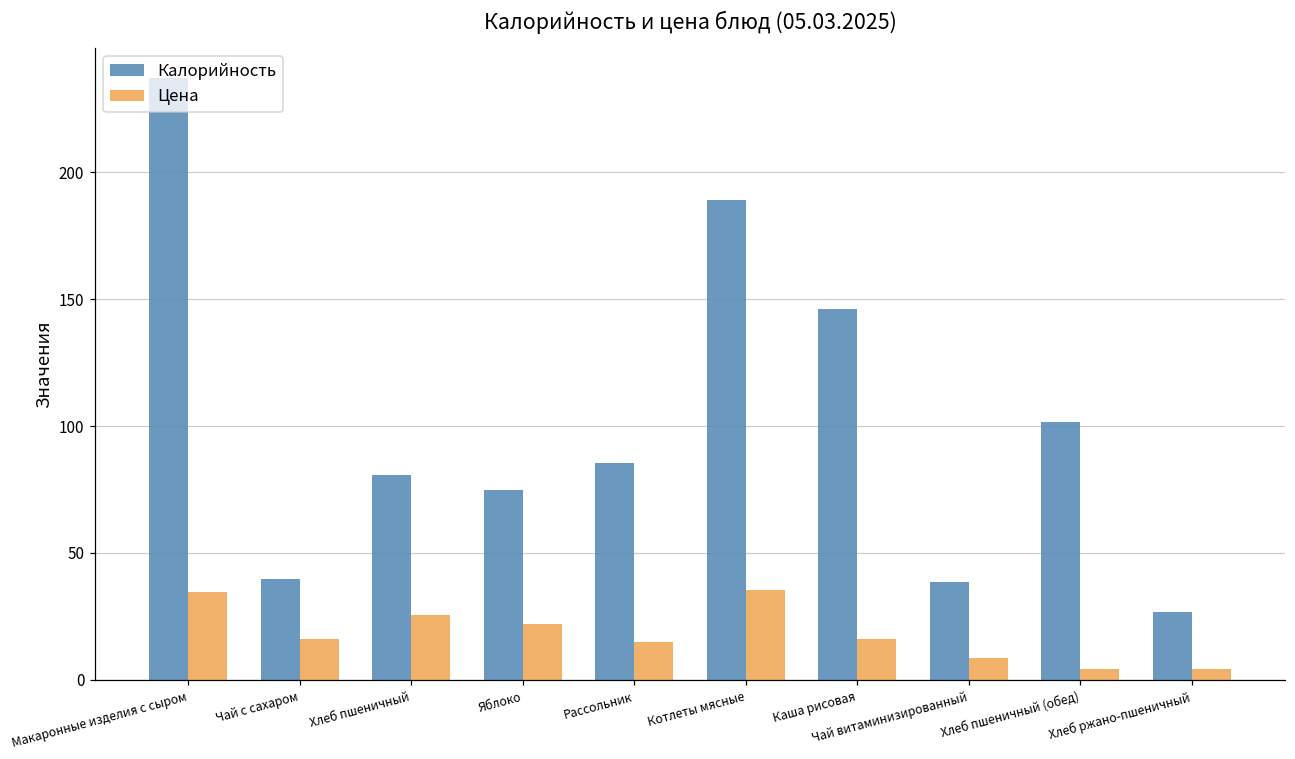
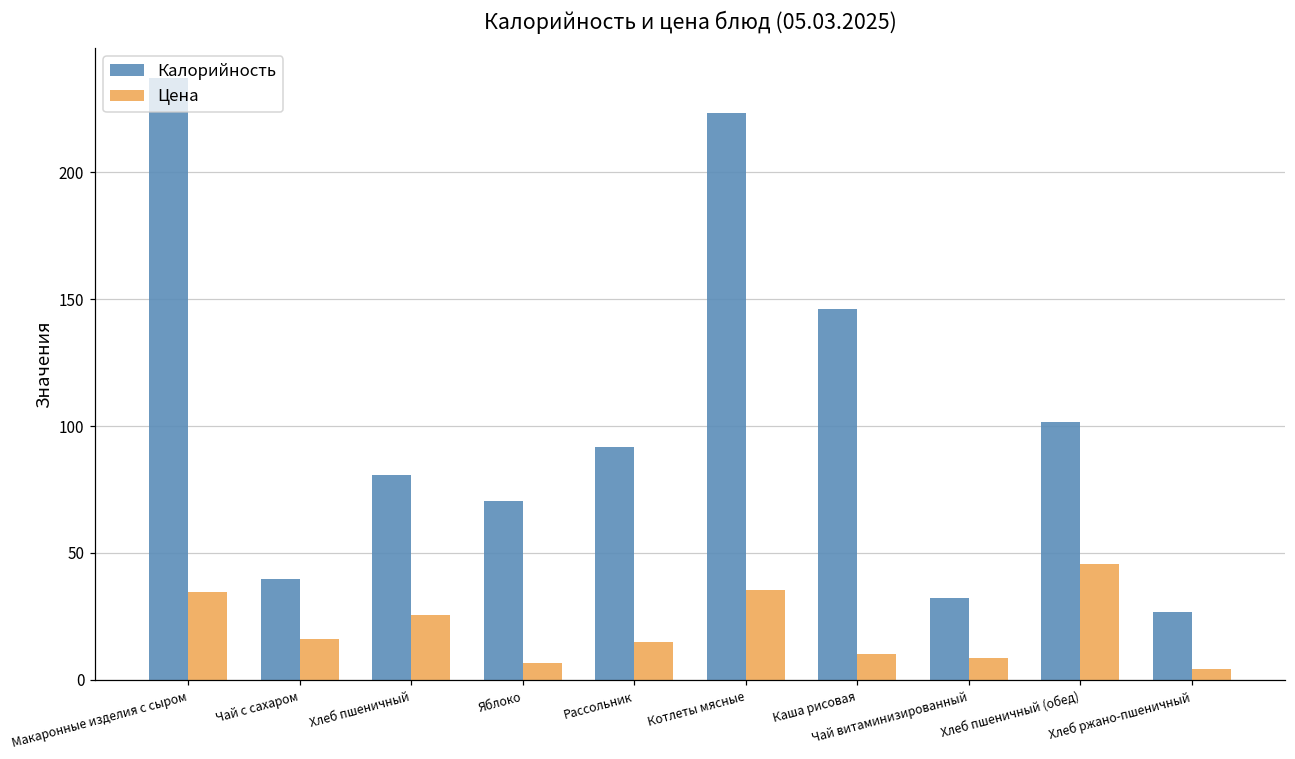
  {
    "Калорийность": {
      "Чай с сахаром": 40,
      "Хлеб пшеничный": 81,
-     "Яблоко": 75,
-     "Рассольник": 85,
-     "Котлеты мясные": 189,
+     "Яблоко": 70,
+     "Рассольник": 92,
+     "Котлеты мясные": 223,
      "Каша рисовая": 146,
-     "Чай витаминизированный": 39,
+     "Чай витаминизированный": 32,
      "Хлеб пшеничный (обед)": 102,
      "Хлеб ржано-пшеничный": 27
    },
    "Цена": {
      "Макаронные изделия с сыром": 35,
      "Чай с сахаром": 16,
      "Хлеб пшеничный": 25,
-     "Яблоко": 22,
+     "Яблоко": 7,
      "Рассольник": 15,
      "Котлеты мясные": 36,
-     "Каша рисовая": 16,
+     "Каша рисовая": 10,
      "Чай витаминизированный": 9,
-     "Хлеб пшеничный (обед)": 4,
+     "Хлеб пшеничный (обед)": 46,
      "Хлеб ржано-пшеничный": 4
    }
  }
